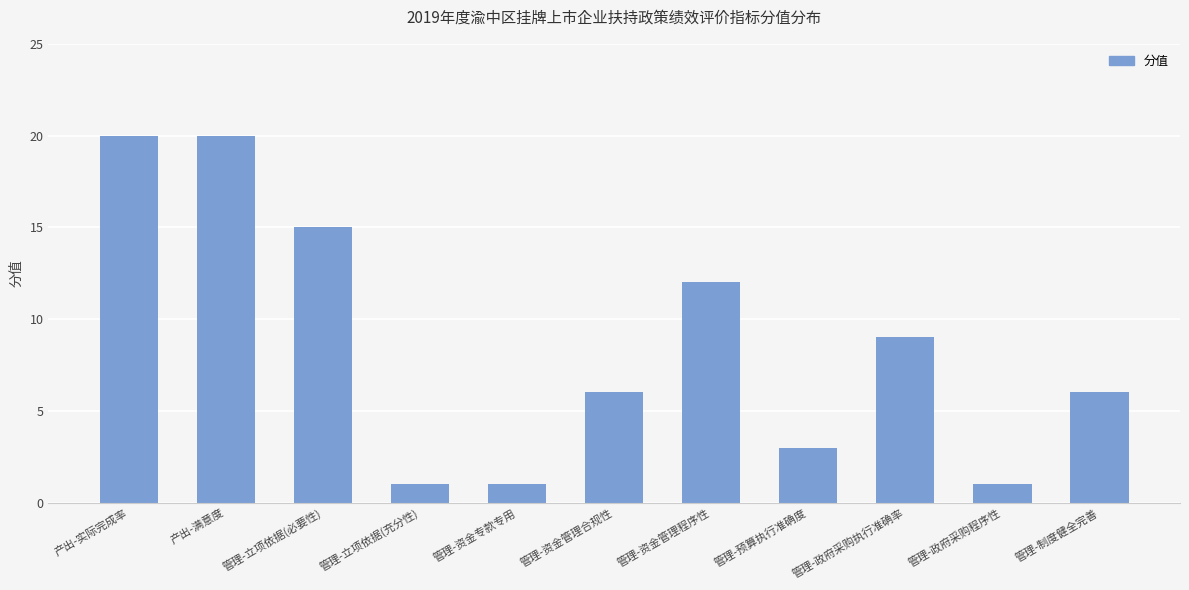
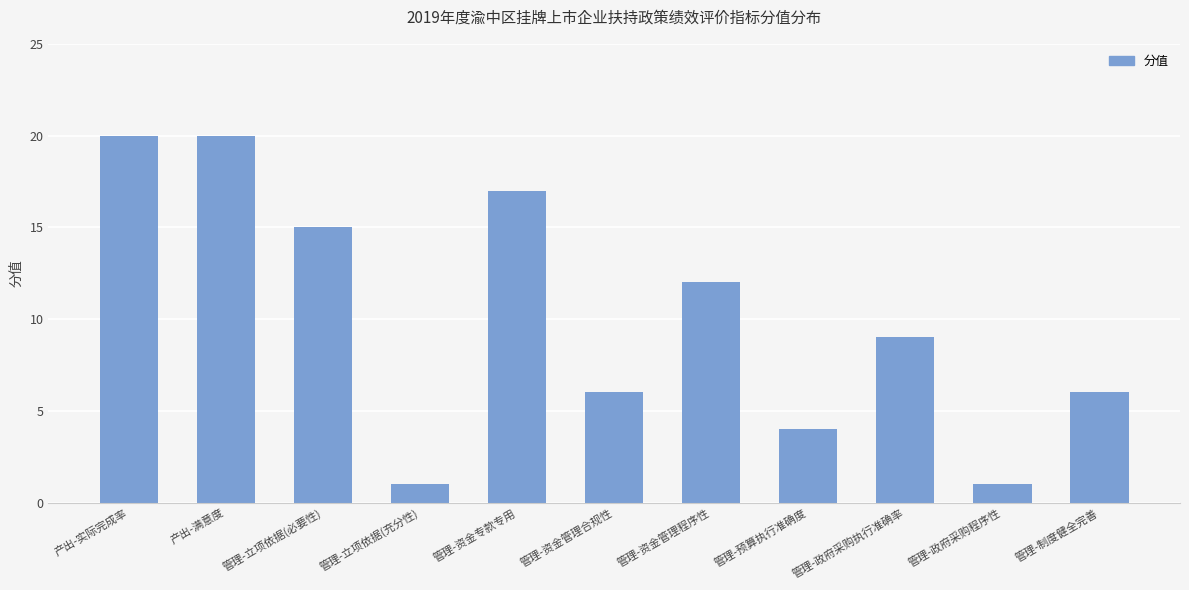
  {
    "产出-实际完成率": 20,
    "产出-满意度": 20,
    "管理-立项依据(必要性)": 15,
    "管理-立项依据(充分性)": 1,
-   "管理-资金专款专用": 1,
+   "管理-资金专款专用": 17,
    "管理-资金管理合规性": 6,
    "管理-资金管理程序性": 12,
-   "管理-预算执行准确度": 3,
+   "管理-预算执行准确度": 4,
    "管理-政府采购执行准确率": 9,
    "管理-政府采购程序性": 1,
    "管理-制度健全完善": 6
  }
